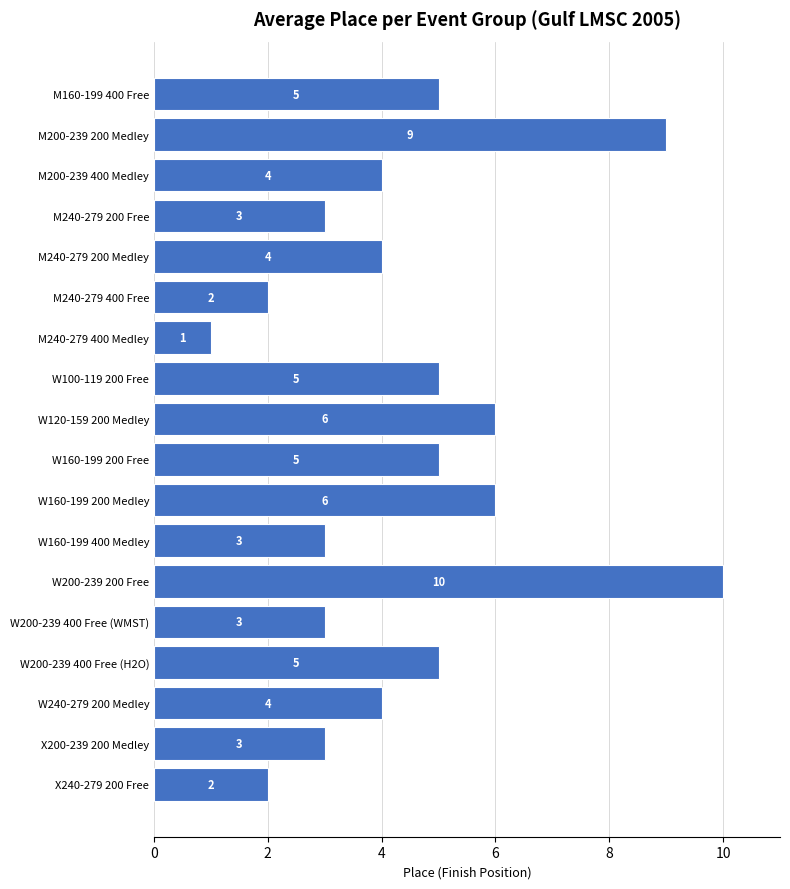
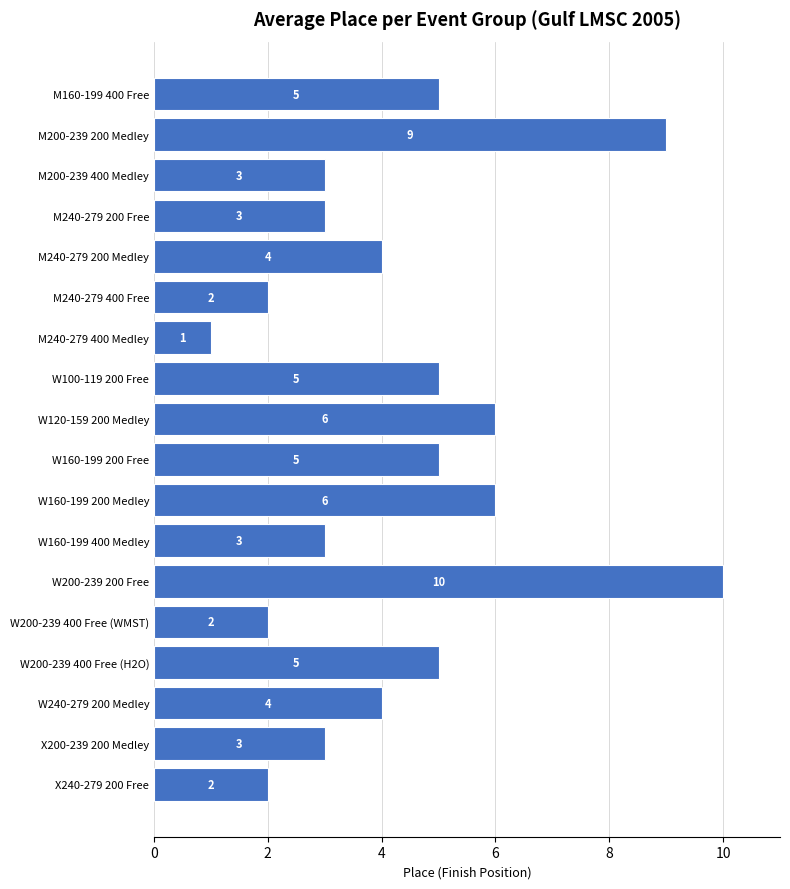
  {
    "M160-199 400 Free": 5,
    "M200-239 200 Medley": 9,
-   "M200-239 400 Medley": 4,
+   "M200-239 400 Medley": 3,
    "M240-279 200 Free": 3,
    "M240-279 200 Medley": 4,
    "M240-279 400 Free": 2,
    "M240-279 400 Medley": 1,
    "W100-119 200 Free": 5,
    "W120-159 200 Medley": 6,
    "W160-199 200 Free": 5,
    "W160-199 200 Medley": 6,
    "W160-199 400 Medley": 3,
    "W200-239 200 Free": 10,
-   "W200-239 400 Free (WMST)": 3,
+   "W200-239 400 Free (WMST)": 2,
    "W200-239 400 Free (H2O)": 5,
    "W240-279 200 Medley": 4,
    "X200-239 200 Medley": 3,
    "X240-279 200 Free": 2
  }
